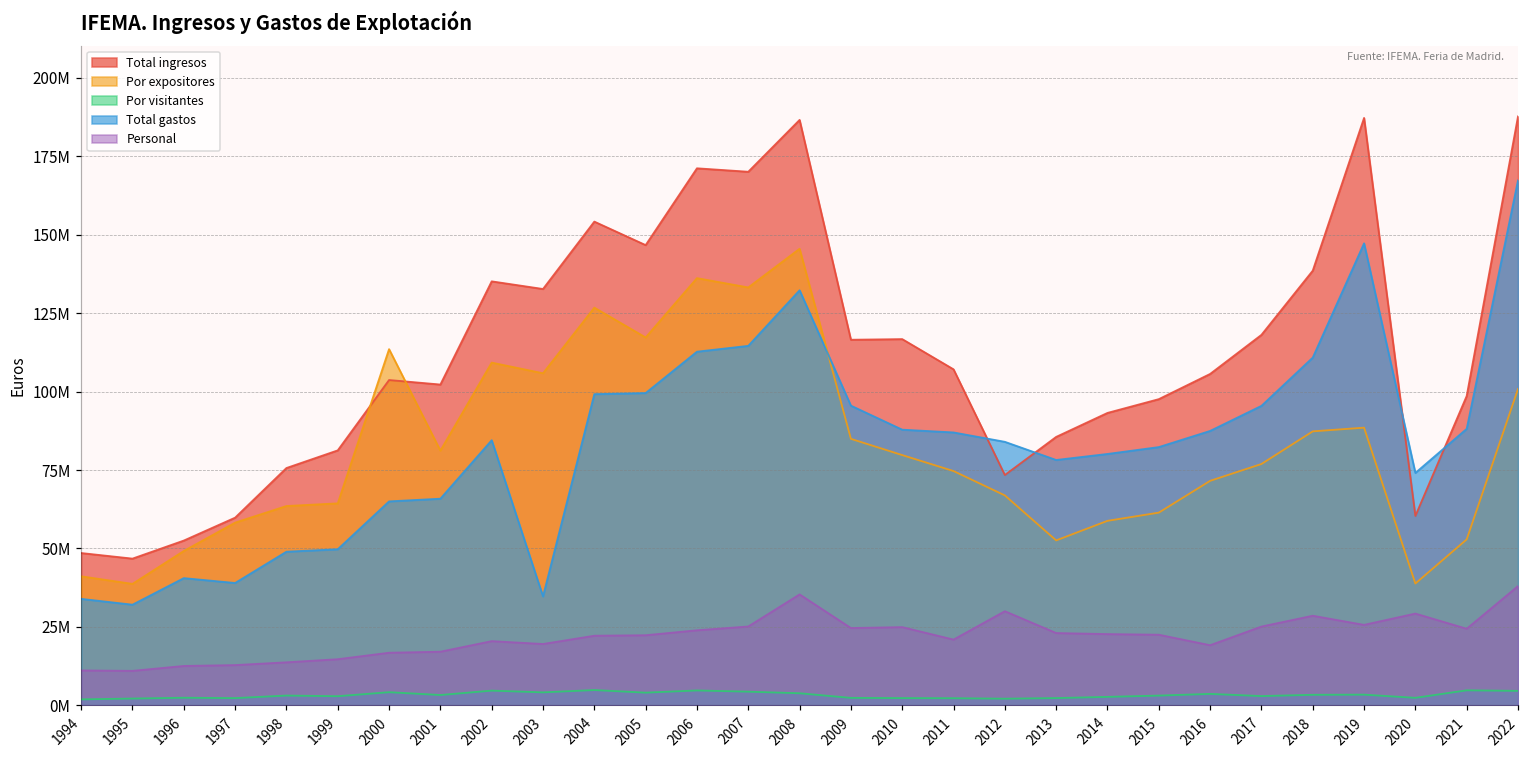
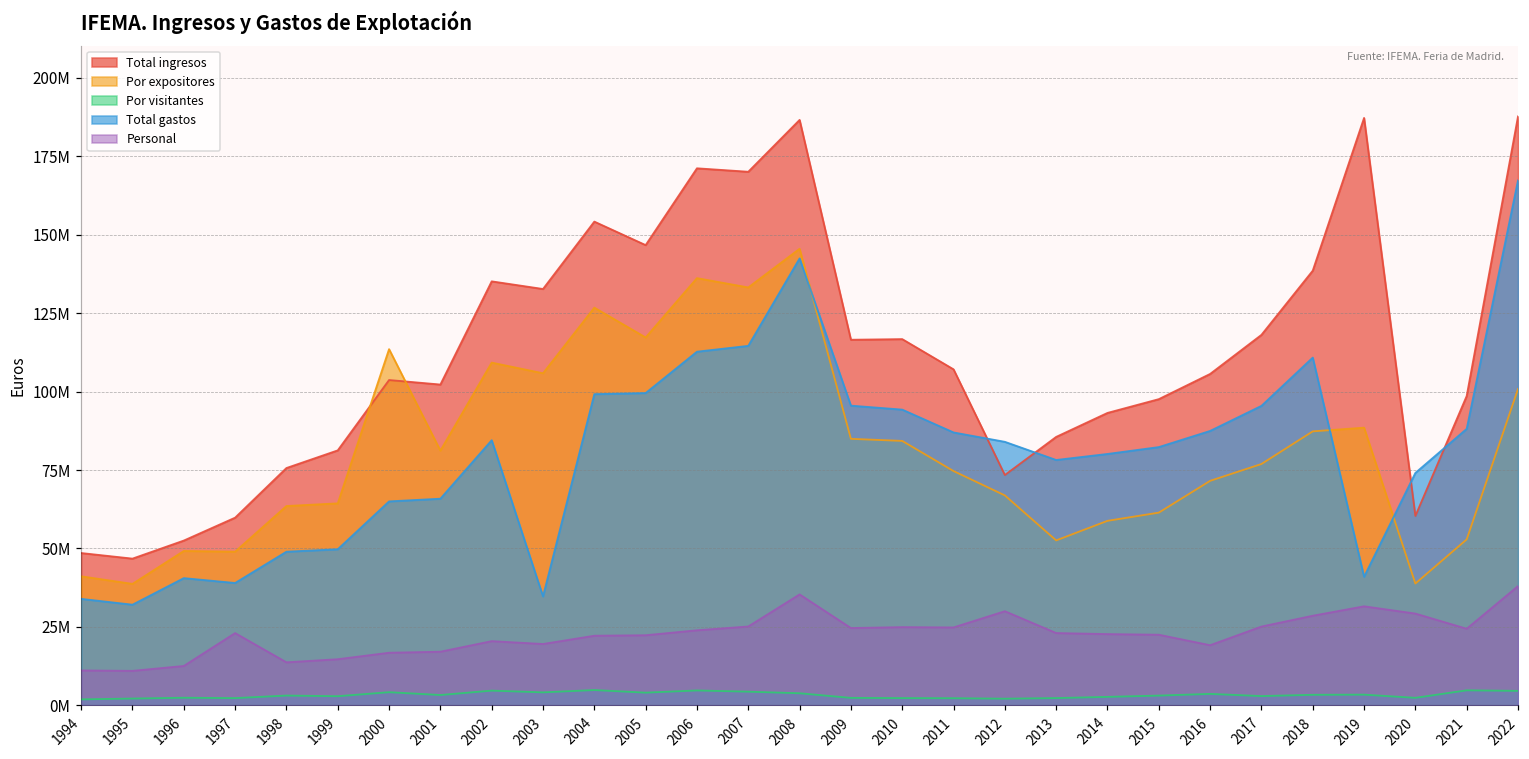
  {
    "Total ingresos": {
      "1994": 49000000,
      "1995": 47000000,
      "1996": 53000000,
      "1997": 60000000,
      "1998": 76000000,
      "1999": 81000000,
      "2000": 104000000,
      "2001": 102000000,
      "2002": 135000000,
      "2003": 133000000,
      "2004": 154000000,
      "2005": 147000000,
      "2006": 171000000,
      "2007": 170000000,
      "2008": 187000000,
      "2009": 117000000,
      "2010": 117000000,
      "2011": 107000000,
      "2012": 73000000,
      "2013": 86000000,
      "2014": 93000000,
      "2015": 98000000,
      "2016": 106000000,
      "2017": 118000000,
      "2018": 139000000,
      "2019": 187000000,
      "2020": 60000000,
      "2021": 99000000,
      "2022": 188000000
    },
    "Por expositores": {
      "1994": 41000000,
      "1995": 39000000,
      "1996": 49000000,
-     "1997": 58000000,
+     "1997": 49000000,
      "1998": 64000000,
      "1999": 64000000,
      "2000": 114000000,
      "2001": 81000000,
      "2002": 109000000,
      "2003": 106000000,
      "2004": 127000000,
      "2005": 117000000,
      "2006": 136000000,
      "2007": 133000000,
      "2008": 146000000,
      "2009": 85000000,
-     "2010": 80000000,
+     "2010": 84000000,
      "2011": 75000000,
      "2012": 67000000,
      "2013": 53000000,
      "2014": 59000000,
      "2015": 61000000,
      "2016": 72000000,
      "2017": 77000000,
      "2018": 87000000,
      "2019": 88000000,
      "2020": 39000000,
      "2021": 53000000,
      "2022": 101000000
    },
    "Por visitantes": {
      "1994": 2000000,
      "1995": 2000000,
      "1996": 2000000,
      "1997": 2000000,
      "1998": 3000000,
      "1999": 3000000,
      "2000": 4000000,
      "2001": 3000000,
      "2002": 5000000,
      "2003": 4000000,
      "2004": 5000000,
      "2005": 4000000,
      "2006": 5000000,
      "2007": 4000000,
      "2008": 4000000,
      "2009": 2000000,
      "2010": 2000000,
      "2011": 2000000,
      "2012": 2000000,
      "2013": 2000000,
      "2014": 3000000,
      "2015": 3000000,
      "2016": 4000000,
      "2017": 3000000,
      "2018": 3000000,
      "2019": 3000000,
      "2020": 2000000,
      "2021": 5000000,
      "2022": 5000000
    },
    "Total gastos": {
      "1994": 34000000,
      "1995": 32000000,
      "1996": 41000000,
      "1997": 39000000,
      "1998": 49000000,
      "1999": 50000000,
      "2000": 65000000,
      "2001": 66000000,
      "2002": 84000000,
      "2003": 35000000,
      "2004": 99000000,
      "2005": 100000000,
      "2006": 113000000,
      "2007": 115000000,
-     "2008": 132000000,
+     "2008": 142000000,
      "2009": 96000000,
-     "2010": 88000000,
+     "2010": 94000000,
      "2011": 87000000,
      "2012": 84000000,
      "2013": 78000000,
      "2014": 80000000,
      "2015": 82000000,
      "2016": 87000000,
      "2017": 95000000,
      "2018": 111000000,
-     "2019": 147000000,
+     "2019": 41000000,
      "2020": 74000000,
      "2021": 88000000,
      "2022": 167000000
    },
    "Personal": {
      "1994": 11000000,
      "1995": 11000000,
      "1996": 13000000,
-     "1997": 13000000,
+     "1997": 23000000,
      "1998": 14000000,
      "1999": 15000000,
      "2000": 17000000,
      "2001": 17000000,
      "2002": 20000000,
      "2003": 20000000,
      "2004": 22000000,
      "2005": 22000000,
      "2006": 24000000,
      "2007": 25000000,
      "2008": 35000000,
      "2009": 25000000,
      "2010": 25000000,
-     "2011": 21000000,
+     "2011": 25000000,
      "2012": 30000000,
      "2013": 23000000,
      "2014": 23000000,
      "2015": 23000000,
      "2016": 19000000,
      "2017": 25000000,
      "2018": 29000000,
-     "2019": 26000000,
+     "2019": 32000000,
      "2020": 29000000,
      "2021": 24000000,
      "2022": 38000000
    }
  }
